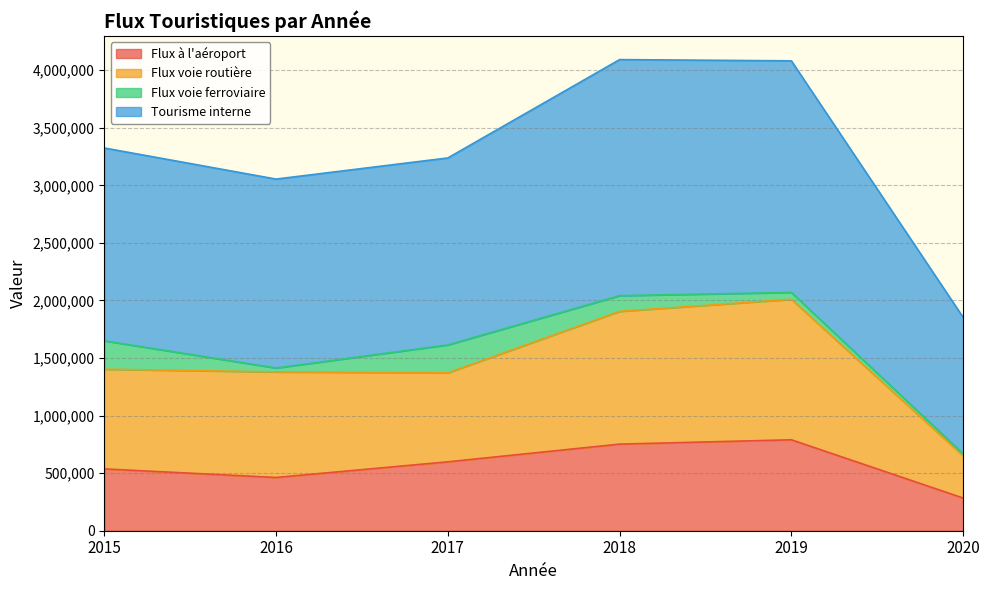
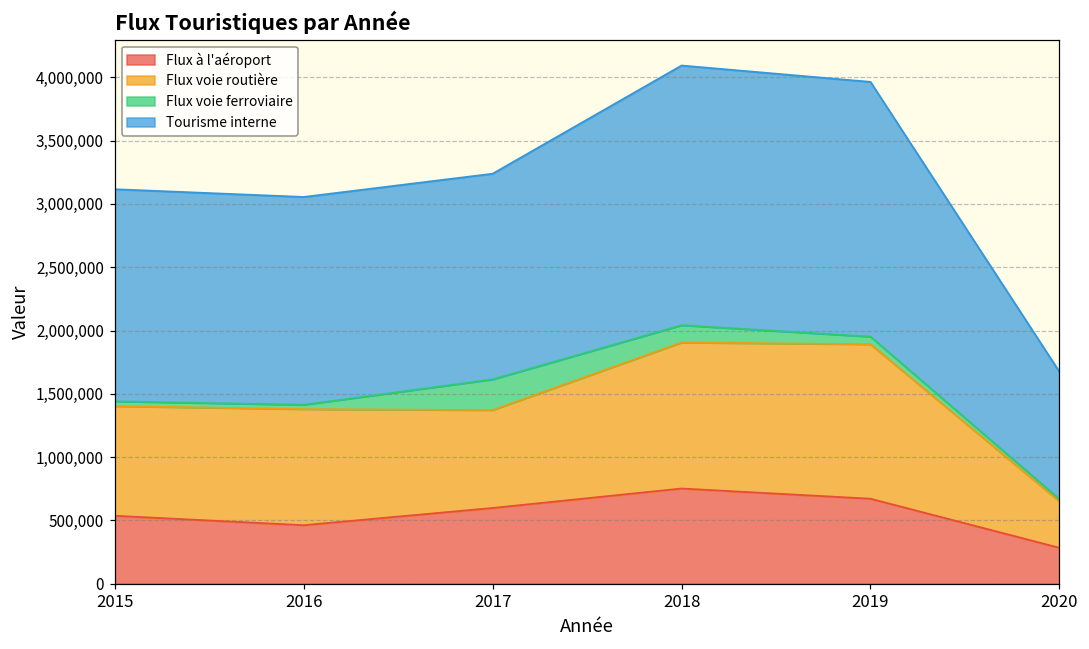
  {
    "Flux à l'aéroport": {
      "2015": "540,000",
      "2016": "460,000",
      "2017": "600,000",
      "2018": "750,000",
-     "2019": "790,000",
+     "2019": "670,000",
      "2020": "280,000"
    },
    "Flux voie routière": {
      "2015": "870,000",
      "2016": "920,000",
      "2017": "770,000",
      "2018": "1,150,000",
      "2019": "1,220,000"
    },
    "Flux voie ferroviaire": {
-     "2015": "250,000",
+     "2015": "40,000",
      "2016": "30,000",
      "2017": "240,000",
      "2018": "140,000",
      "2019": "60,000"
    },
    "Tourisme interne": {
      "2015": "1,680,000",
      "2016": "1,640,000",
      "2017": "1,620,000",
      "2018": "2,050,000",
      "2019": "2,010,000",
-     "2020": "1,190,000"
+     "2020": "1,010,000"
    }
  }
